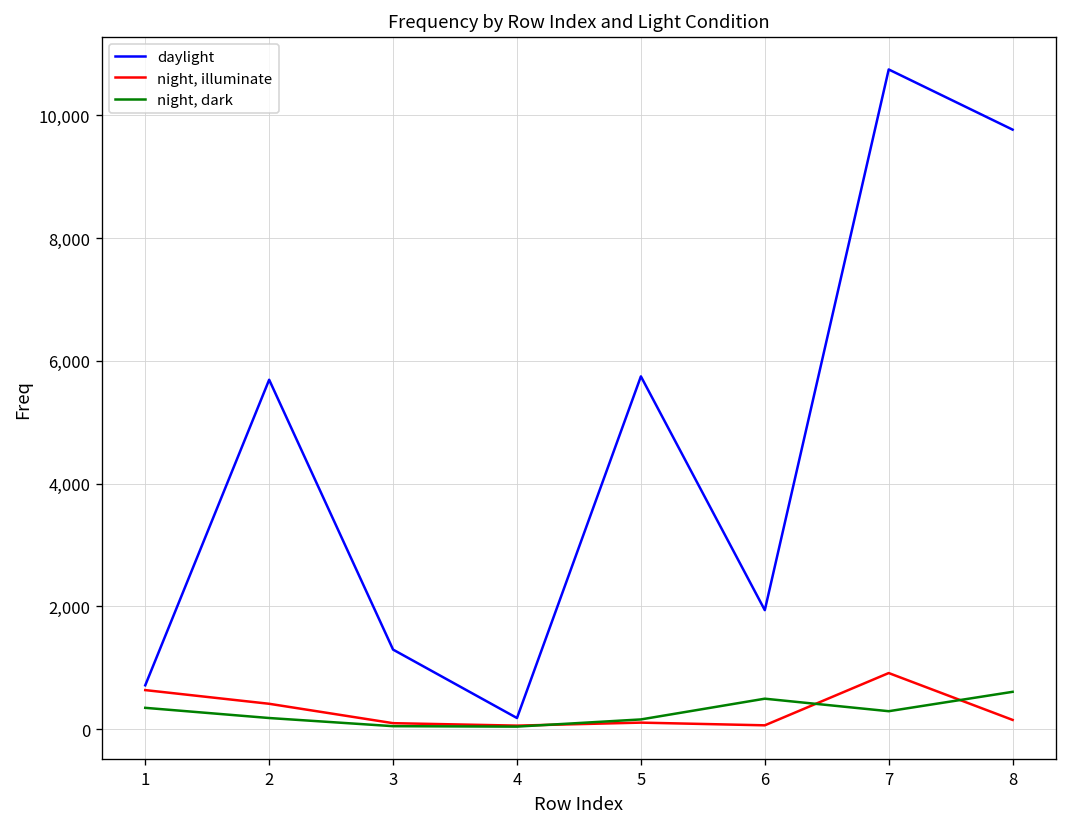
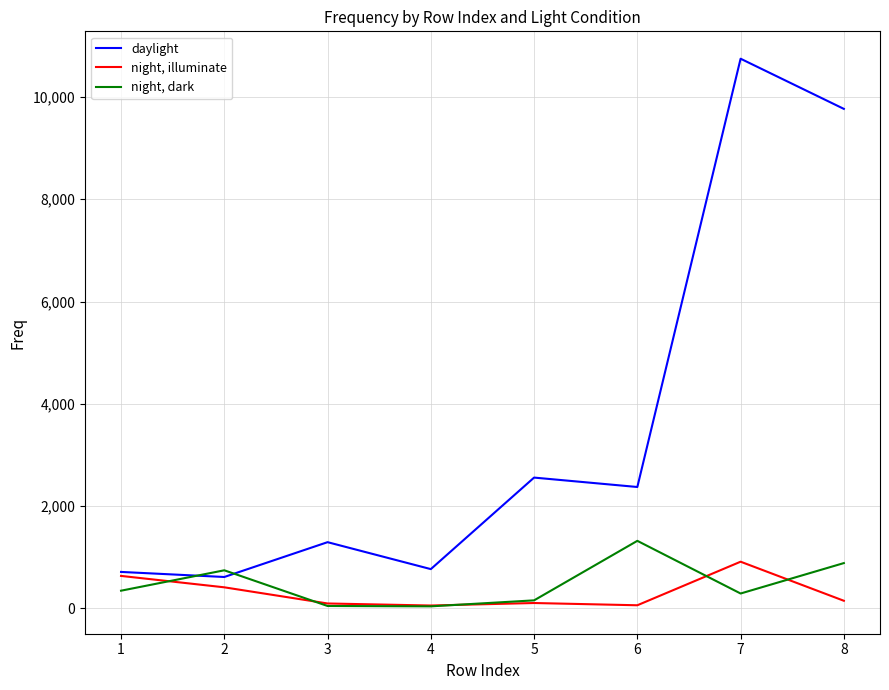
  {
    "daylight": {
      "1": "700",
-     "2": "5,700",
+     "2": "600",
      "3": "1,300",
-     "4": "200",
-     "5": "5,700",
-     "6": "1,900",
+     "4": "800",
+     "5": "2,600",
+     "6": "2,400",
      "7": "10,700",
      "8": "9,800"
    },
    "night, illuminate": {
      "1": "600",
      "2": "400",
      "5": "100",
      "6": "100",
      "7": "900",
      "8": "100"
    },
    "night, dark": {
      "1": "300",
-     "2": "200",
+     "2": "700",
      "5": "200",
-     "6": "500",
+     "6": "1,300",
      "7": "300",
-     "8": "600"
+     "8": "900"
    }
  }
